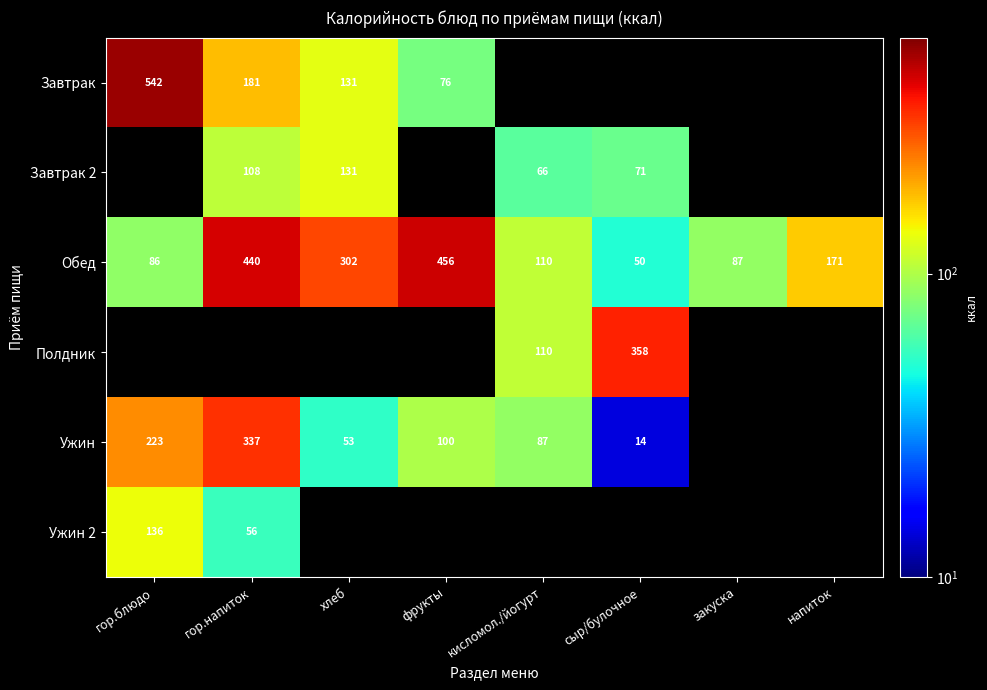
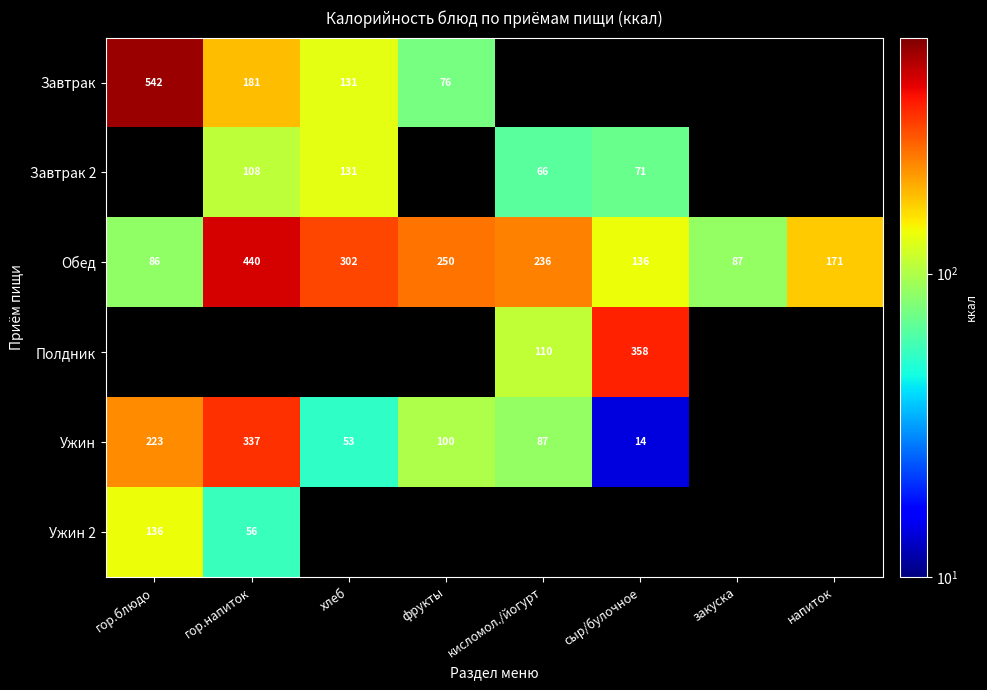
  {
    "Завтрак": {
      "гор.блюдо": 542,
      "гор.напиток": 181,
      "хлеб": 131,
      "фрукты": 76
    },
    "Завтрак 2": {
      "гор.напиток": 108,
      "хлеб": 131,
      "кисломол./йогурт": 66,
      "сыр/булочное": 71
    },
    "Обед": {
      "гор.блюдо": 86,
      "гор.напиток": 440,
      "хлеб": 302,
-     "фрукты": 456,
-     "кисломол./йогурт": 110,
-     "сыр/булочное": 50,
+     "фрукты": 250,
+     "кисломол./йогурт": 236,
+     "сыр/булочное": 136,
      "закуска": 87,
      "напиток": 171
    },
    "Полдник": {
      "кисломол./йогурт": 110,
      "сыр/булочное": 358
    },
    "Ужин": {
      "гор.блюдо": 223,
      "гор.напиток": 337,
      "хлеб": 53,
      "фрукты": 100,
      "кисломол./йогурт": 87,
      "сыр/булочное": 14
    },
    "Ужин 2": {
      "гор.блюдо": 136,
      "гор.напиток": 56
    }
  }
